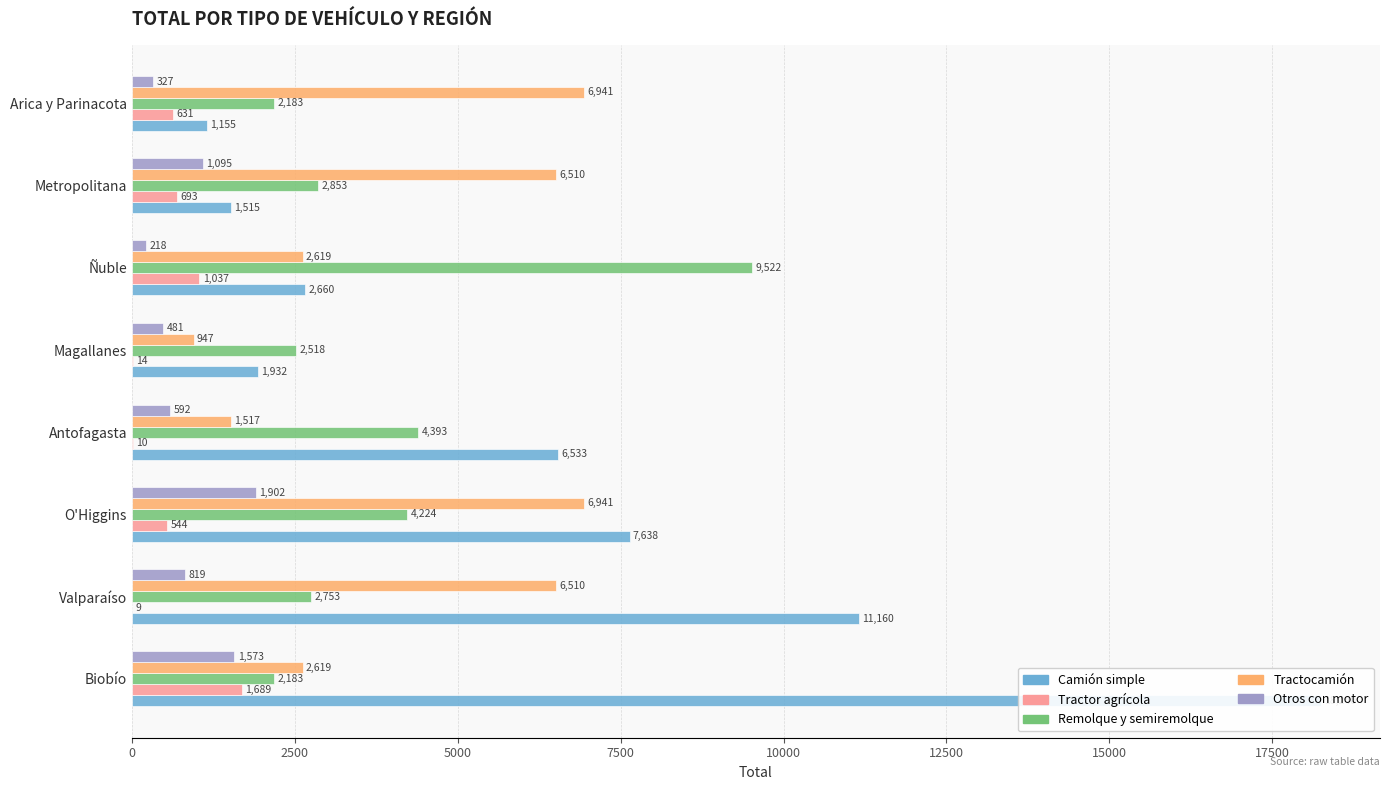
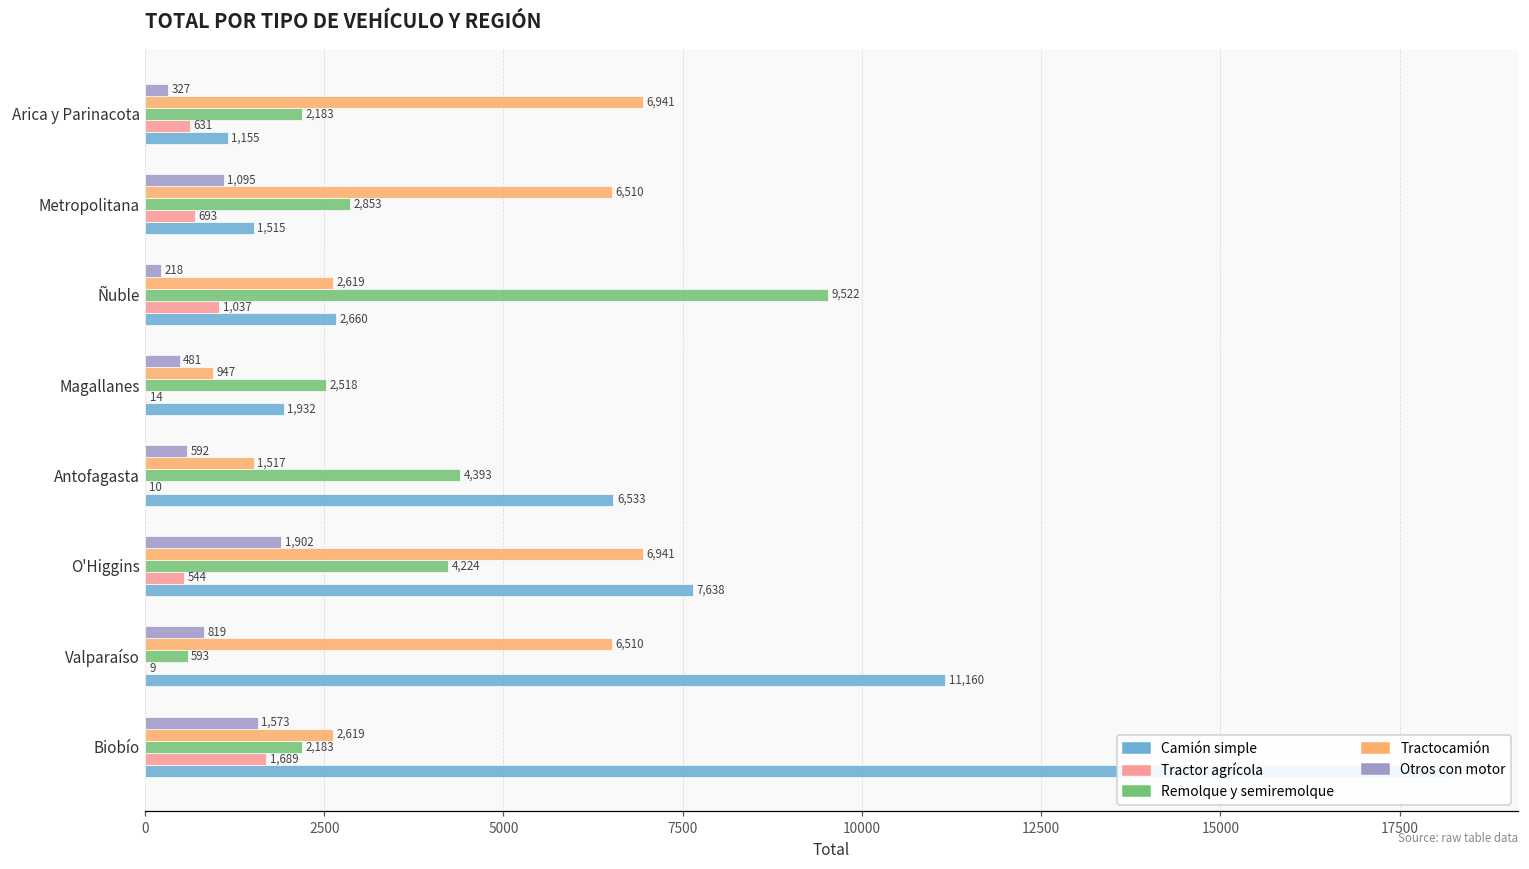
  {
    "Remolque y semiremolque": {
      "Arica y Parinacota": "2,183",
      "Metropolitana": "2,853",
      "Ñuble": "9,522",
      "Magallanes": "2,518",
      "Antofagasta": "4,393",
      "O'Higgins": "4,224",
-     "Valparaíso": "2,753",
+     "Valparaíso": "593",
      "Biobío": "2,183"
    }
  }
